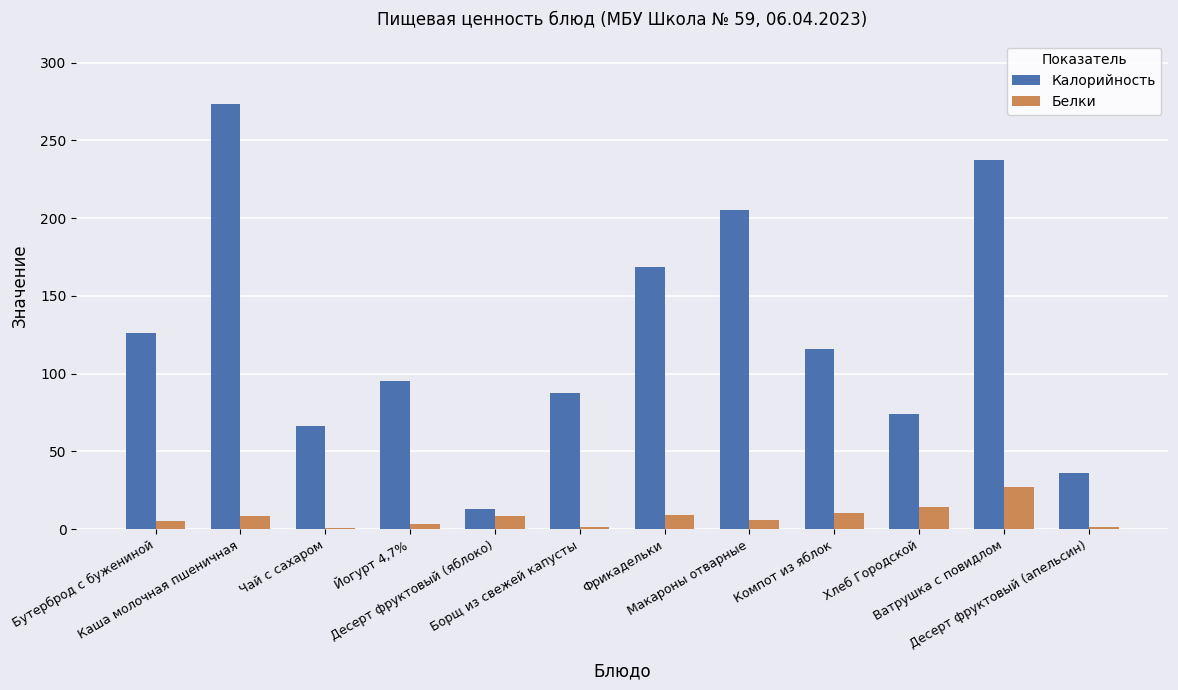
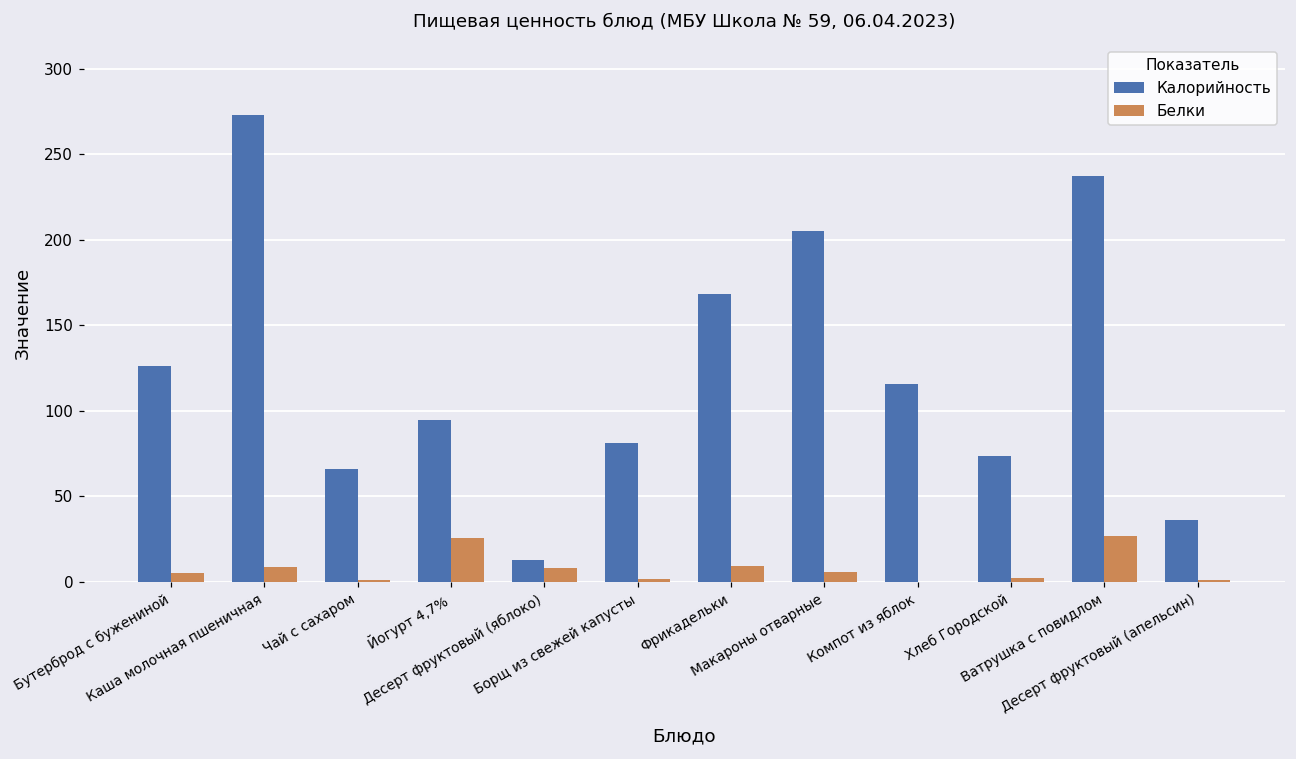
  {
    "Калорийность": {
      "Бутерброд с бужениной": 126,
      "Каша молочная пшеничная": 273,
      "Чай с сахаром": 66,
      "Йогурт 4,7%": 95,
      "Десерт фруктовый (яблоко)": 13,
-     "Борщ из свежей капусты": 87,
+     "Борщ из свежей капусты": 81,
      "Фрикадельки": 169,
      "Макароны отварные": 205,
      "Компот из яблок": 116,
      "Хлеб Городской": 74,
      "Ватрушка с повидлом": 237,
      "Десерт фруктовый (апельсин)": 36
    },
    "Белки": {
      "Бутерброд с бужениной": 5,
      "Каша молочная пшеничная": 9,
-     "Йогурт 4,7%": 4,
+     "Йогурт 4,7%": 26,
      "Десерт фруктовый (яблоко)": 8,
      "Борщ из свежей капусты": 2,
      "Фрикадельки": 9,
      "Макароны отварные": 6,
-     "Компот из яблок": 10,
-     "Хлеб Городской": 14,
+     "Компот из яблок": 0,
+     "Хлеб Городской": 2,
      "Ватрушка с повидлом": 27
    }
  }
